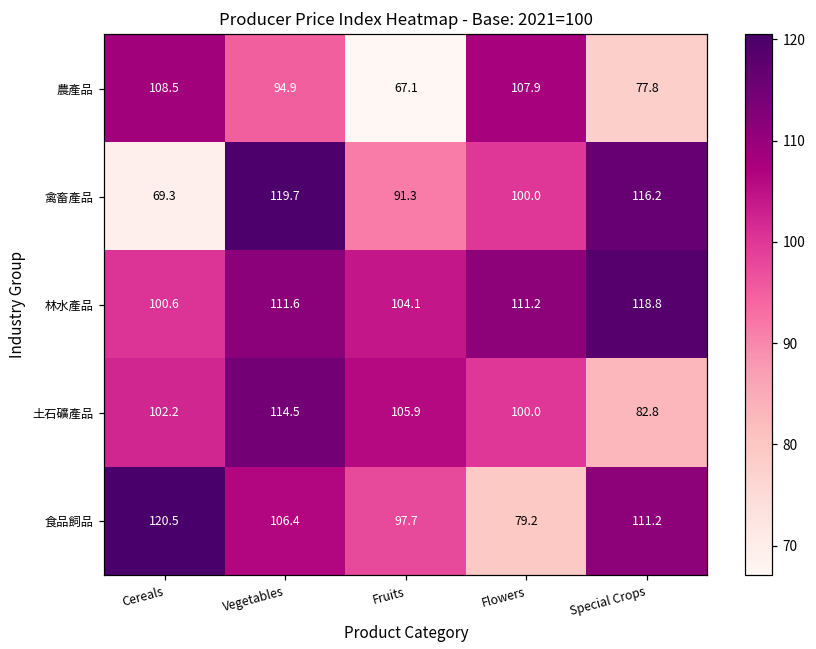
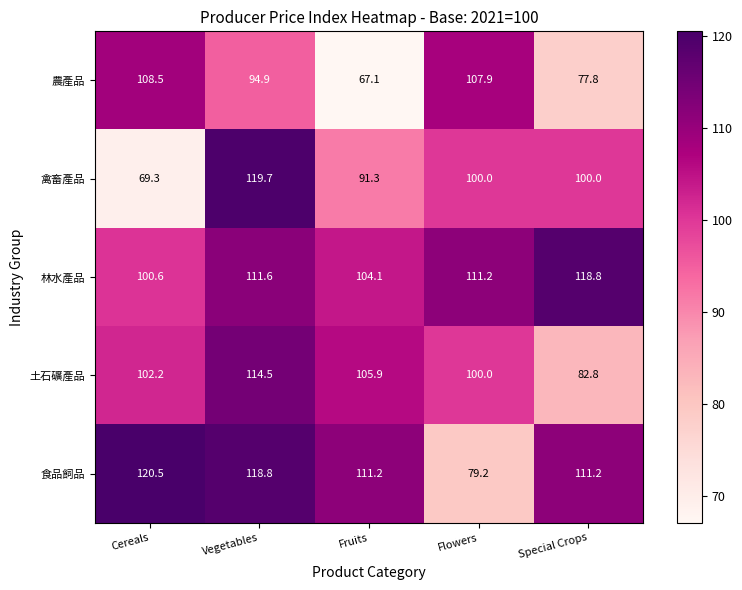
  {
    "農產品": {
      "Cereals": 108.5,
      "Vegetables": 94.9,
      "Fruits": 67.1,
      "Flowers": 107.9,
      "Special Crops": 77.8
    },
    "禽畜產品": {
      "Cereals": 69.3,
      "Vegetables": 119.7,
      "Fruits": 91.3,
      "Flowers": 100.0,
-     "Special Crops": 116.2
+     "Special Crops": 100.0
    },
    "林水產品": {
      "Cereals": 100.6,
      "Vegetables": 111.6,
      "Fruits": 104.1,
      "Flowers": 111.2,
      "Special Crops": 118.8
    },
    "土石礦產品": {
      "Cereals": 102.2,
      "Vegetables": 114.5,
      "Fruits": 105.9,
      "Flowers": 100.0,
      "Special Crops": 82.8
    },
    "食品飼品": {
      "Cereals": 120.5,
-     "Vegetables": 106.4,
-     "Fruits": 97.7,
+     "Vegetables": 118.8,
+     "Fruits": 111.2,
      "Flowers": 79.2,
      "Special Crops": 111.2
    }
  }
